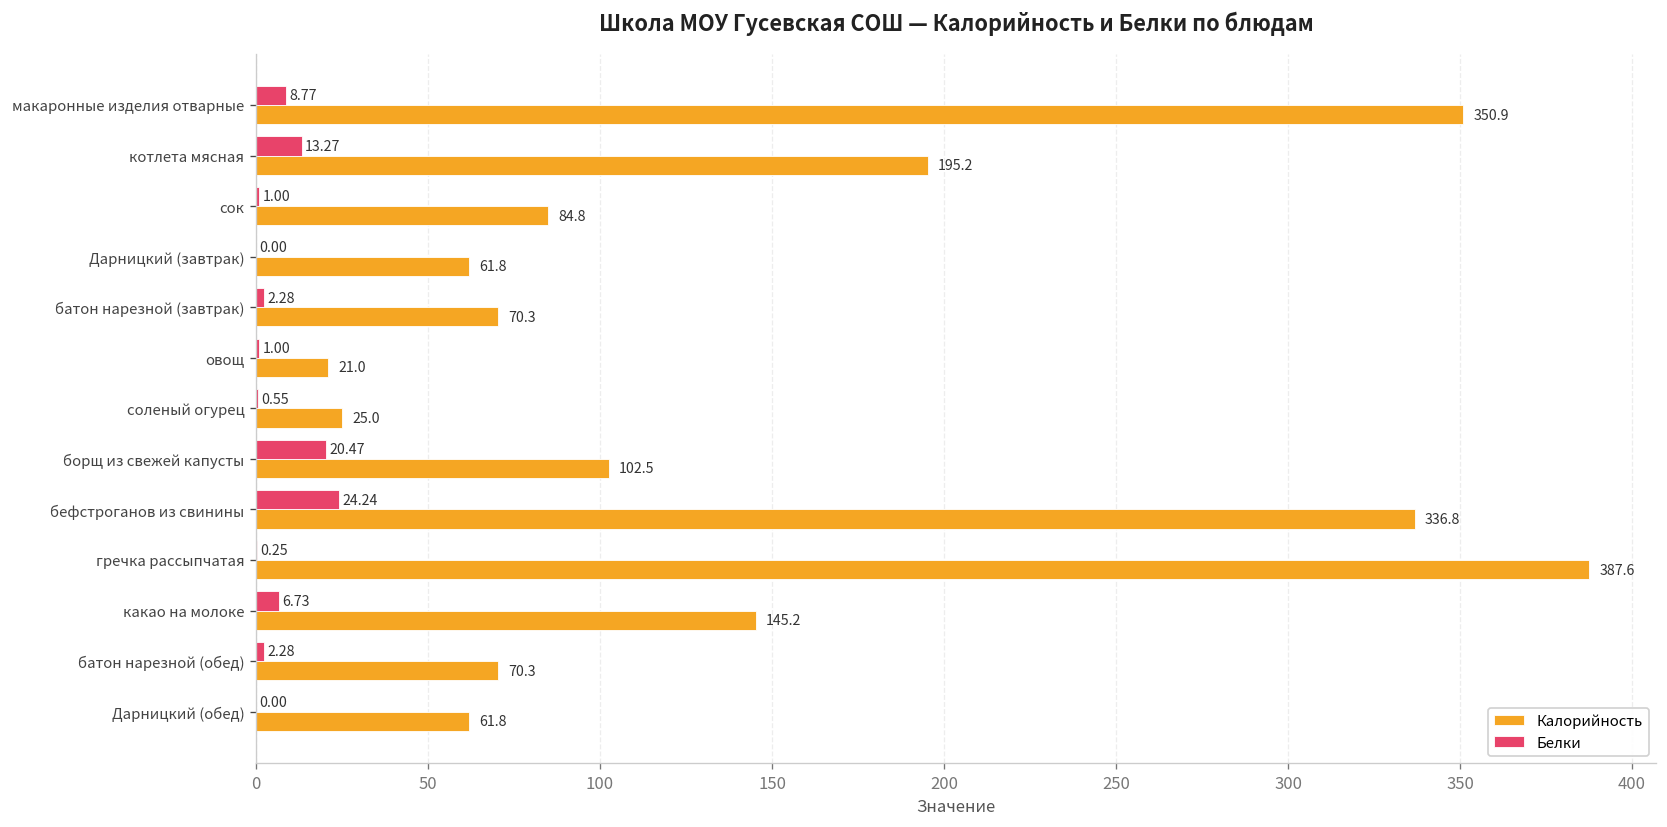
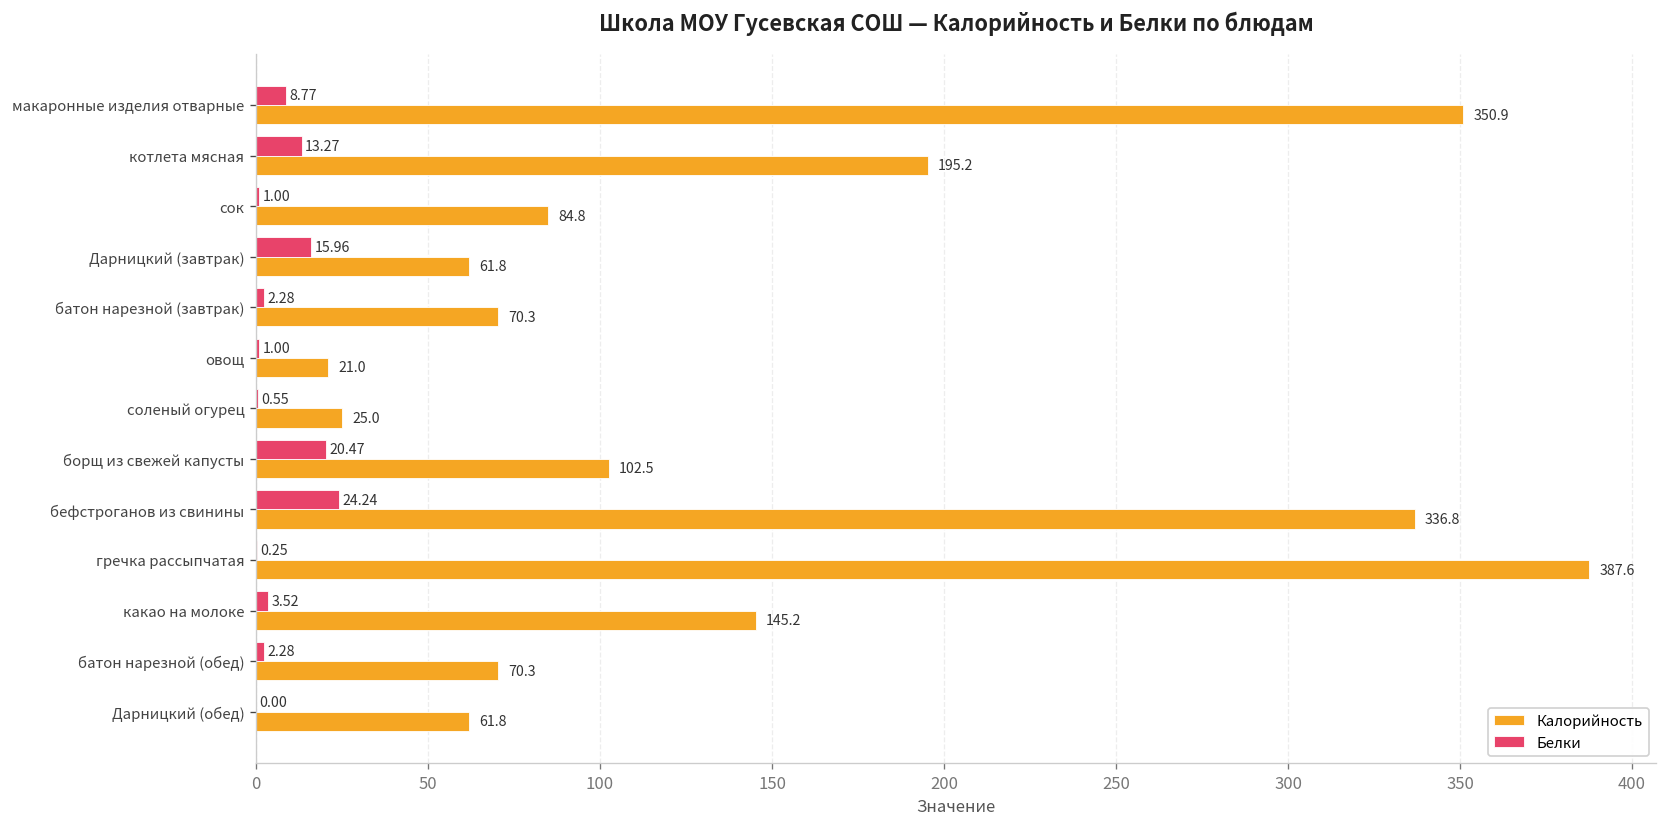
  {
    "Калорийность": {
      "макаронные изделия отварные": 350.9,
      "котлета мясная": 195.2,
      "сок": 84.8,
      "Дарницкий (завтрак)": 61.8,
      "батон нарезной (завтрак)": 70.3,
      "овощ": 21.0,
      "соленый огурец": 25.0,
      "борщ из свежей капусты": 102.5,
      "бефстроганов из свинины": 336.8,
      "гречка рассыпчатая": 387.6,
      "какао на молоке": 145.2,
      "батон нарезной (обед)": 70.3,
      "Дарницкий (обед)": 61.8
    },
    "Белки": {
      "макаронные изделия отварные": 8.77,
      "котлета мясная": 13.27,
      "сок": 1.00,
-     "Дарницкий (завтрак)": 0.00,
+     "Дарницкий (завтрак)": 15.96,
      "батон нарезной (завтрак)": 2.28,
      "овощ": 1.00,
      "соленый огурец": 0.55,
      "борщ из свежей капусты": 20.47,
      "бефстроганов из свинины": 24.24,
      "гречка рассыпчатая": 0.25,
-     "какао на молоке": 6.73,
+     "какао на молоке": 3.52,
      "батон нарезной (обед)": 2.28,
      "Дарницкий (обед)": 0.00
    }
  }
